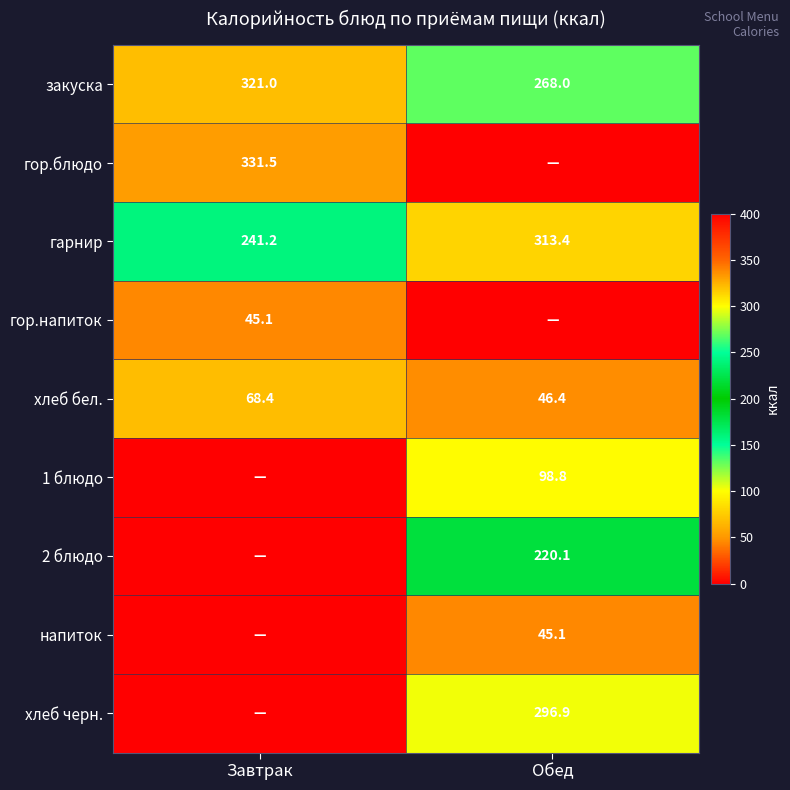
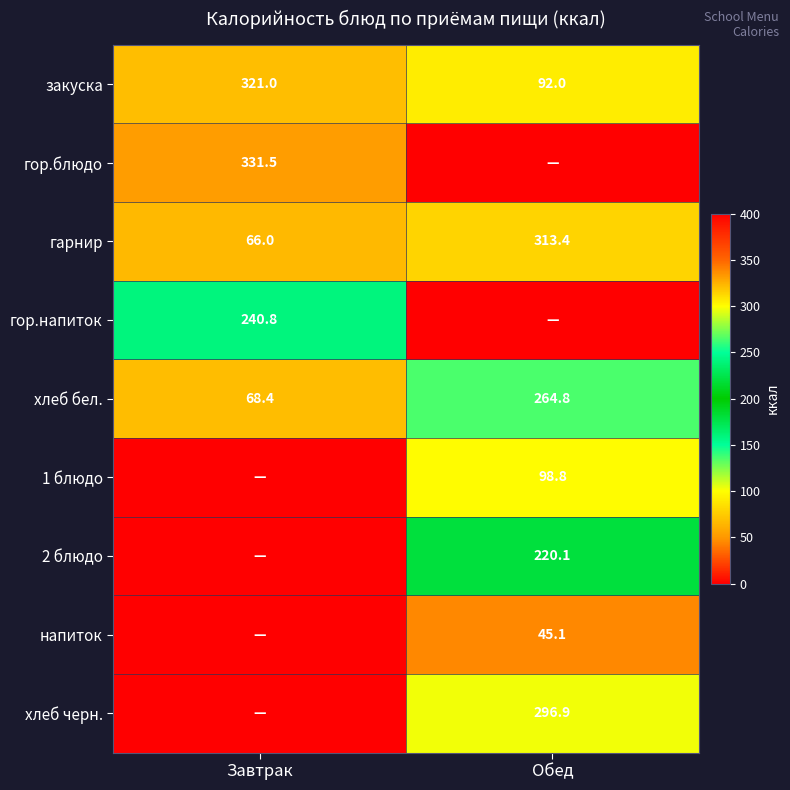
  {
    "закуска": {
      "Завтрак": 321.0,
-     "Обед": 268.0
+     "Обед": 92.0
    },
    "гор.блюдо": {
      "Завтрак": 331.5
    },
    "гарнир": {
-     "Завтрак": 241.2,
+     "Завтрак": 66.0,
      "Обед": 313.4
    },
    "гор.напиток": {
-     "Завтрак": 45.1
+     "Завтрак": 240.8
    },
    "хлеб бел.": {
      "Завтрак": 68.4,
-     "Обед": 46.4
+     "Обед": 264.8
    },
    "1 блюдо": {
      "Обед": 98.8
    },
    "2 блюдо": {
      "Обед": 220.1
    },
    "напиток": {
      "Обед": 45.1
    },
    "хлеб черн.": {
      "Обед": 296.9
    }
  }
